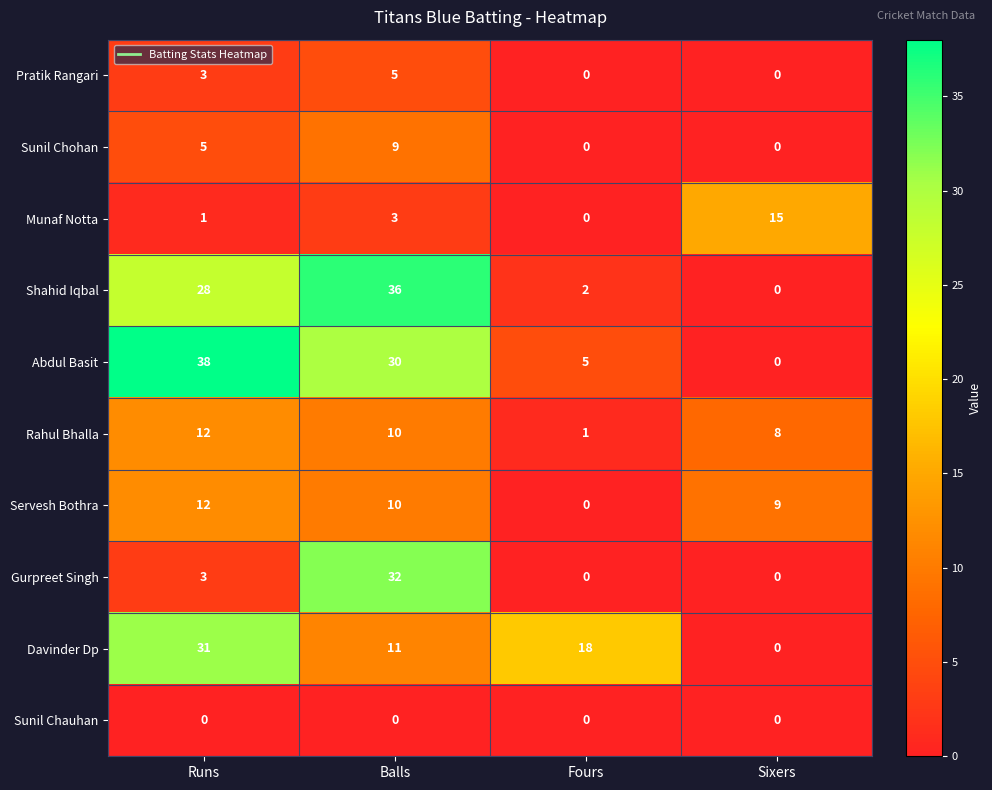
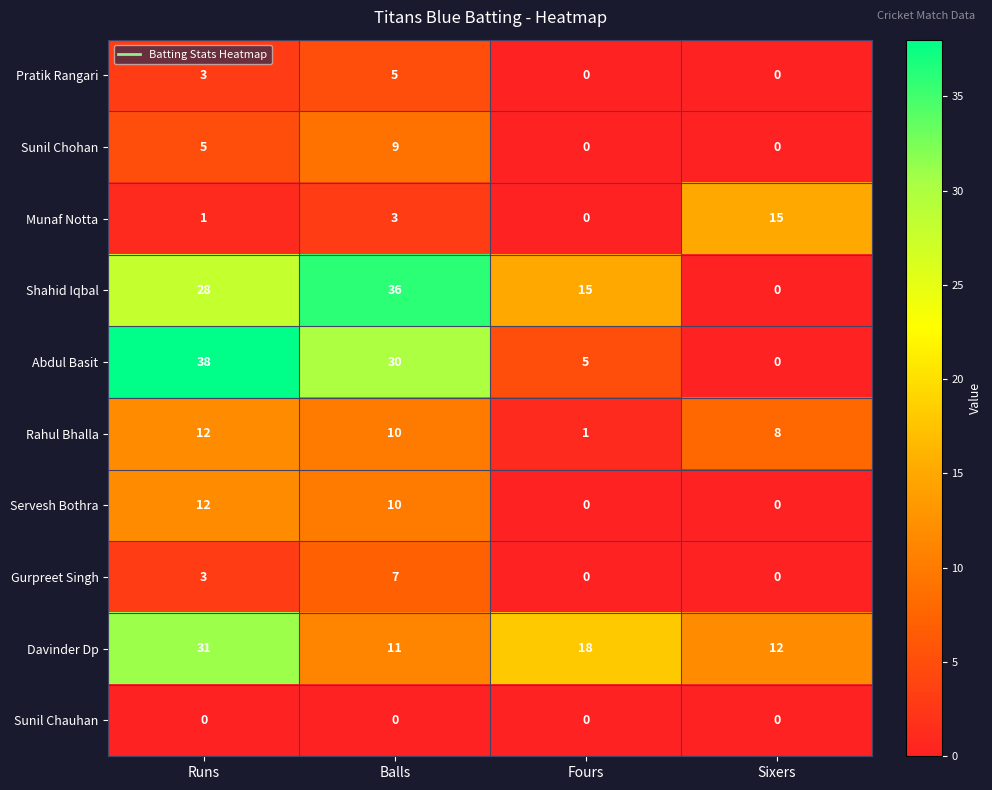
  {
    "Pratik Rangari": {
      "Runs": 3,
      "Balls": 5,
      "Fours": 0,
      "Sixers": 0
    },
    "Sunil Chohan": {
      "Runs": 5,
      "Balls": 9,
      "Fours": 0,
      "Sixers": 0
    },
    "Munaf Notta": {
      "Runs": 1,
      "Balls": 3,
      "Fours": 0,
      "Sixers": 15
    },
    "Shahid Iqbal": {
      "Runs": 28,
      "Balls": 36,
-     "Fours": 2,
+     "Fours": 15,
      "Sixers": 0
    },
    "Abdul Basit": {
      "Runs": 38,
      "Balls": 30,
      "Fours": 5,
      "Sixers": 0
    },
    "Rahul Bhalla": {
      "Runs": 12,
      "Balls": 10,
      "Fours": 1,
      "Sixers": 8
    },
    "Servesh Bothra": {
      "Runs": 12,
      "Balls": 10,
      "Fours": 0,
-     "Sixers": 9
+     "Sixers": 0
    },
    "Gurpreet Singh": {
      "Runs": 3,
-     "Balls": 32,
+     "Balls": 7,
      "Fours": 0,
      "Sixers": 0
    },
    "Davinder Dp": {
      "Runs": 31,
      "Balls": 11,
      "Fours": 18,
-     "Sixers": 0
+     "Sixers": 12
    },
    "Sunil Chauhan": {
      "Runs": 0,
      "Balls": 0,
      "Fours": 0,
      "Sixers": 0
    }
  }
